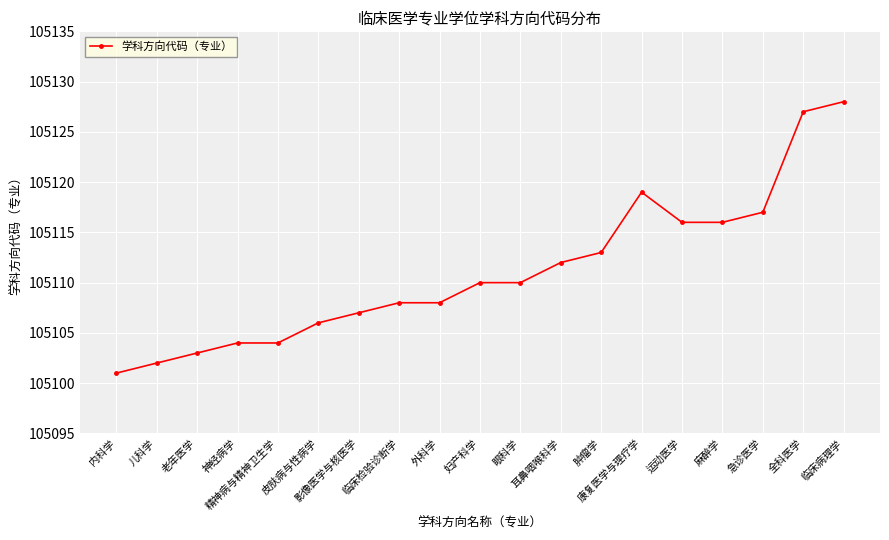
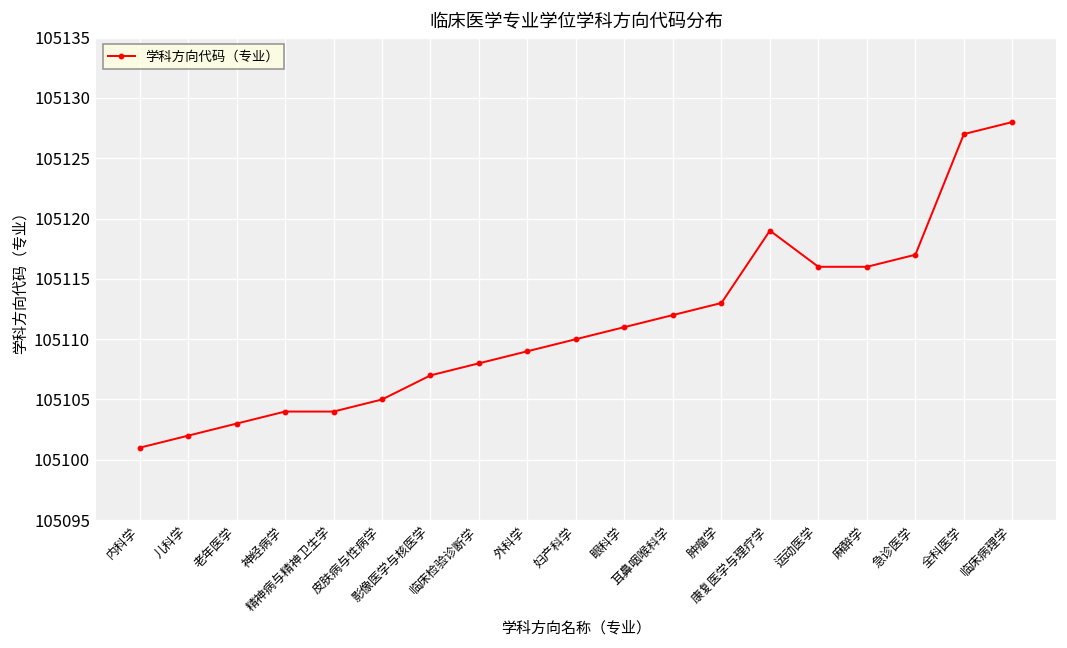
  {
    "内科学": 105101,
    "儿科学": 105102,
    "老年医学": 105103,
    "神经病学": 105104,
    "精神病与精神卫生学": 105104,
-   "皮肤病与性病学": 105106,
+   "皮肤病与性病学": 105105,
    "影像医学与核医学": 105107,
    "临床检验诊断学": 105108,
-   "外科学": 105108,
+   "外科学": 105109,
    "妇产科学": 105110,
-   "眼科学": 105110,
+   "眼科学": 105111,
    "耳鼻咽喉科学": 105112,
    "肿瘤学": 105113,
    "康复医学与理疗学": 105119,
    "运动医学": 105116,
    "麻醉学": 105116,
    "急诊医学": 105117,
    "全科医学": 105127,
    "临床病理学": 105128
  }
